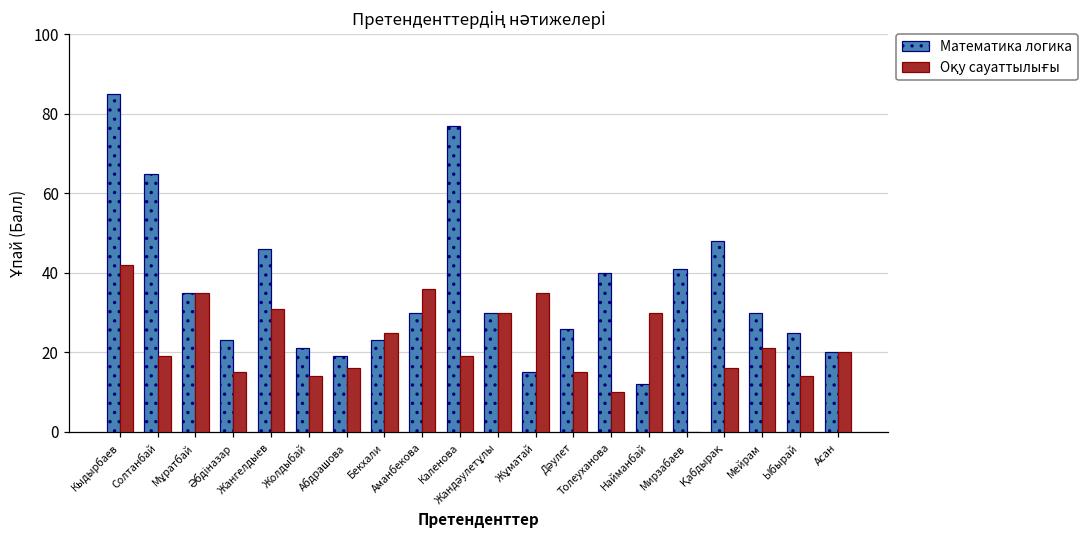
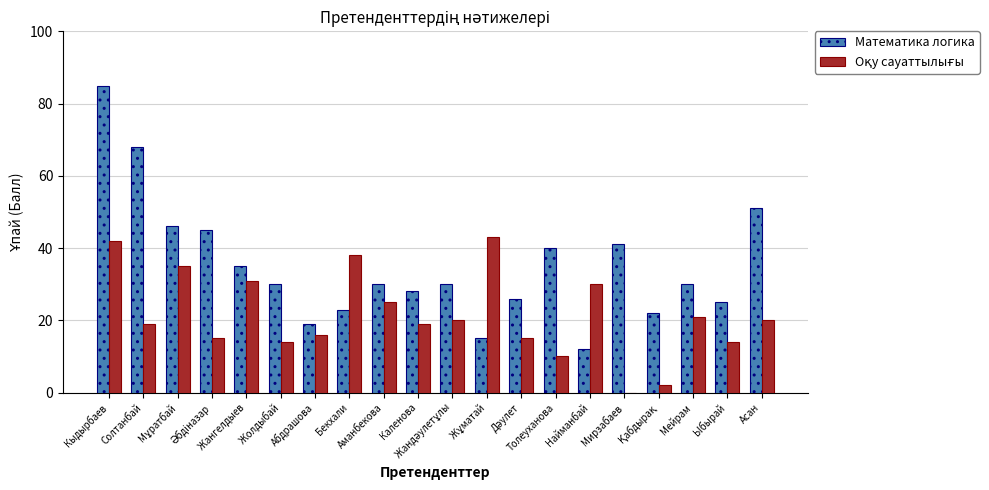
  {
    "Математика логика": {
      "Кыдырбаев": 85,
-     "Солтанбай": 65,
-     "Мұратбай": 35,
-     "Әбдіназар": 23,
-     "Жангелдыев": 46,
-     "Жолдыбай": 21,
+     "Солтанбай": 68,
+     "Мұратбай": 46,
+     "Әбдіназар": 45,
+     "Жангелдыев": 35,
+     "Жолдыбай": 30,
      "Абдрашова": 19,
      "Бекхали": 23,
      "Аманбекова": 30,
-     "Каленова": 77,
+     "Каленова": 28,
      "Жандәулетұлы": 30,
      "Жұматай": 15,
      "Дәулет": 26,
      "Толеуханова": 40,
      "Найманбай": 12,
      "Мирзабаев": 41,
-     "Қабдырақ": 48,
+     "Қабдырақ": 22,
      "Мейрам": 30,
      "Ыбырай": 25,
-     "Асан": 20
+     "Асан": 51
    },
    "Оқу сауаттылығы": {
      "Кыдырбаев": 42,
      "Солтанбай": 19,
      "Мұратбай": 35,
      "Әбдіназар": 15,
      "Жангелдыев": 31,
      "Жолдыбай": 14,
      "Абдрашова": 16,
-     "Бекхали": 25,
-     "Аманбекова": 36,
+     "Бекхали": 38,
+     "Аманбекова": 25,
      "Каленова": 19,
-     "Жандәулетұлы": 30,
-     "Жұматай": 35,
+     "Жандәулетұлы": 20,
+     "Жұматай": 43,
      "Дәулет": 15,
      "Толеуханова": 10,
      "Найманбай": 30,
      "Мирзабаев": 0,
-     "Қабдырақ": 16,
+     "Қабдырақ": 2,
      "Мейрам": 21,
      "Ыбырай": 14,
      "Асан": 20
    }
  }
